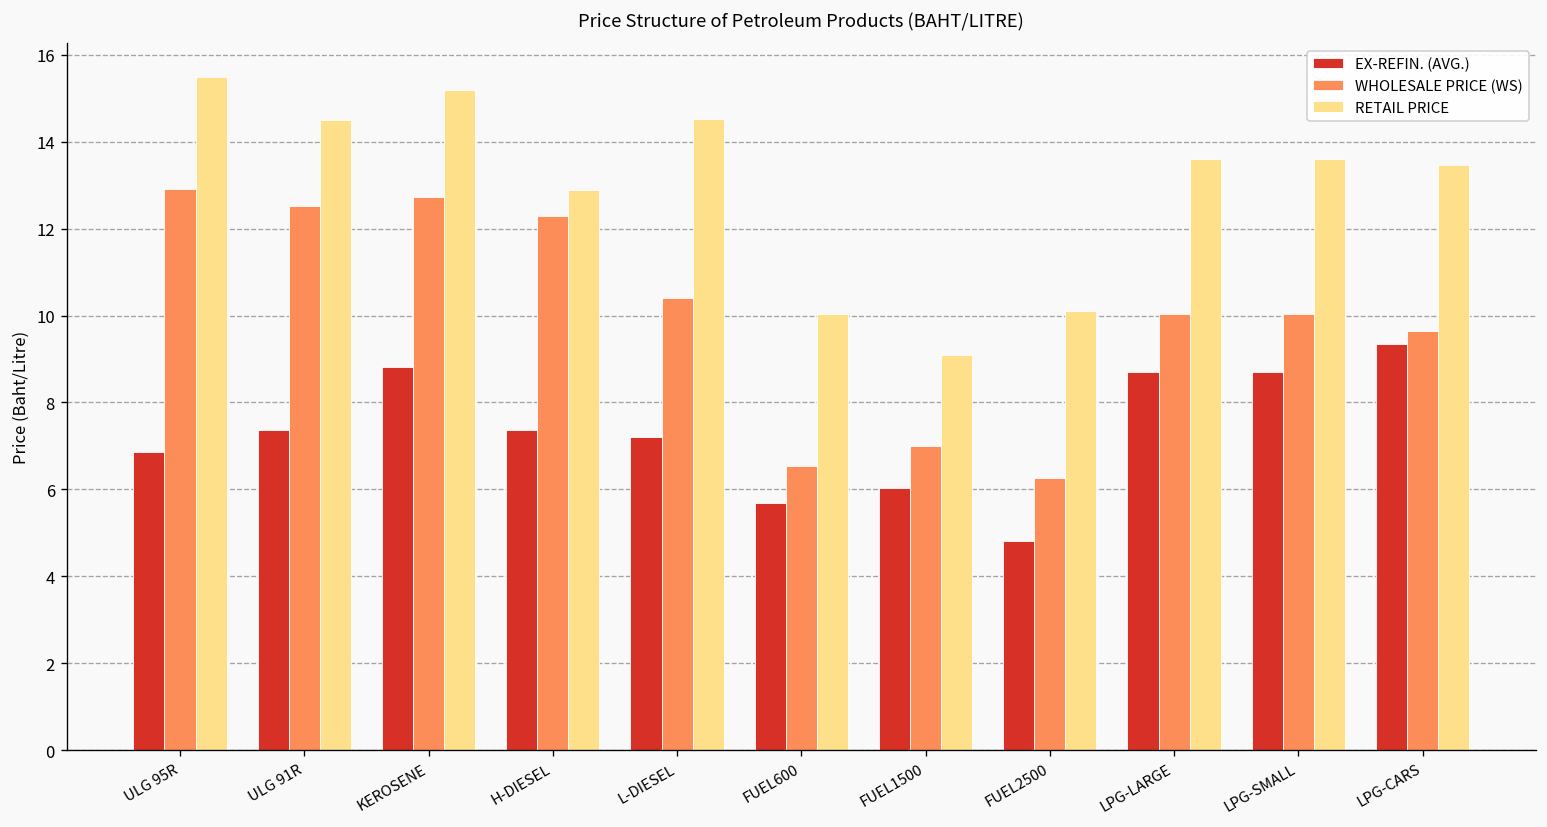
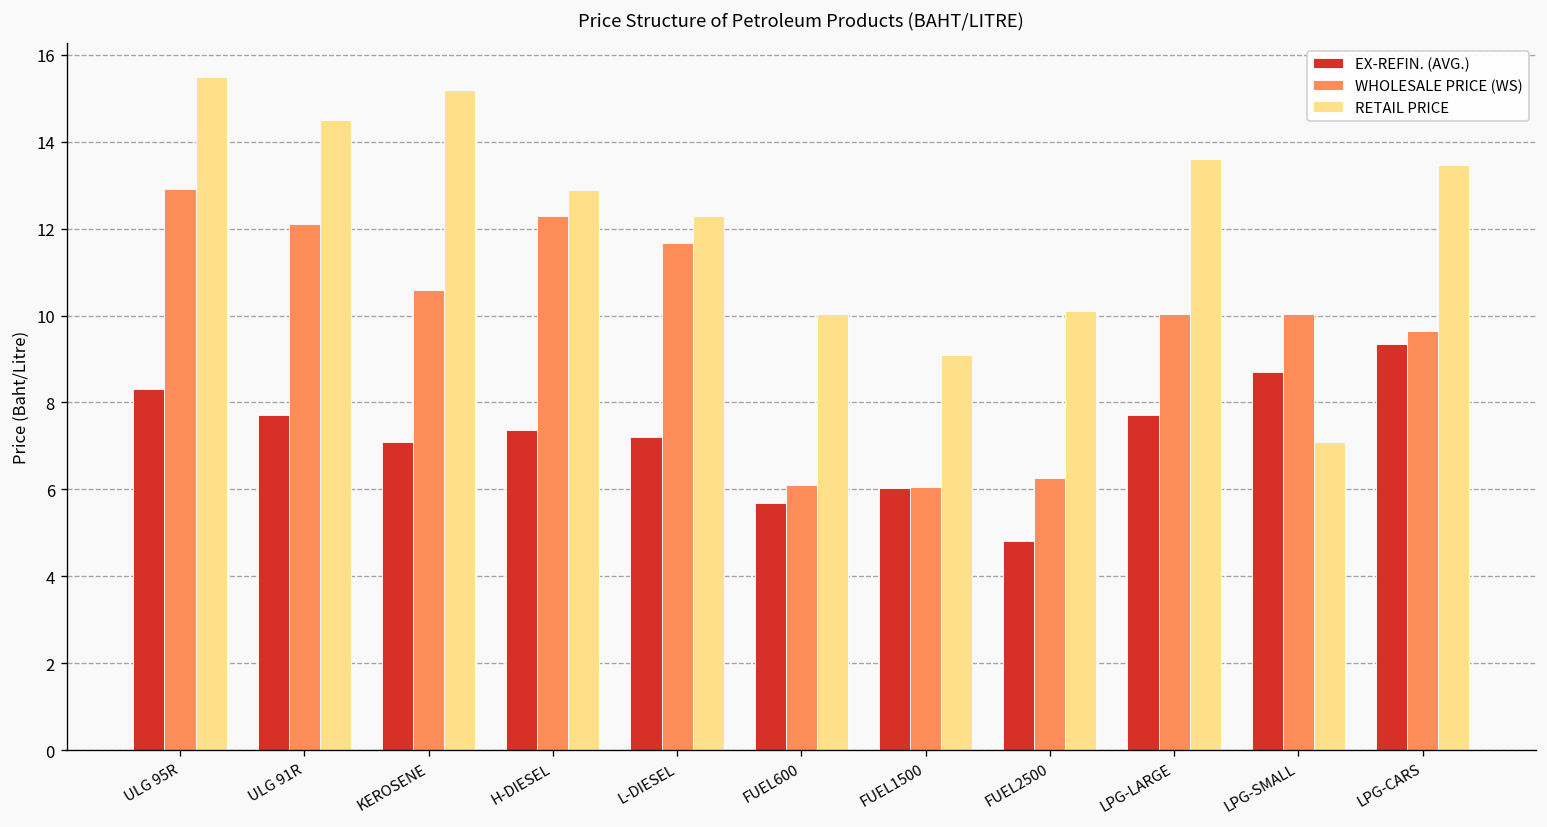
  {
    "EX-REFIN. (AVG.)": {
-     "ULG 95R": 6.9,
-     "ULG 91R": 7.4,
-     "KEROSENE": 8.8,
+     "ULG 95R": 8.3,
+     "ULG 91R": 7.7,
+     "KEROSENE": 7.1,
      "H-DIESEL": 7.4,
      "L-DIESEL": 7.2,
      "FUEL600": 5.7,
      "FUEL1500": 6.0,
      "FUEL2500": 4.8,
-     "LPG-LARGE": 8.7,
+     "LPG-LARGE": 7.7,
      "LPG-SMALL": 8.7,
      "LPG-CARS": 9.3
    },
    "WHOLESALE PRICE (WS)": {
      "ULG 95R": 12.9,
-     "ULG 91R": 12.5,
-     "KEROSENE": 12.7,
+     "ULG 91R": 12.1,
+     "KEROSENE": 10.6,
      "H-DIESEL": 12.3,
-     "L-DIESEL": 10.4,
-     "FUEL600": 6.5,
-     "FUEL1500": 7.0,
+     "L-DIESEL": 11.7,
+     "FUEL600": 6.1,
+     "FUEL1500": 6.1,
      "FUEL2500": 6.3,
      "LPG-LARGE": 10.0,
      "LPG-SMALL": 10.0,
      "LPG-CARS": 9.7
    },
    "RETAIL PRICE": {
      "ULG 95R": 15.5,
      "ULG 91R": 14.5,
      "KEROSENE": 15.2,
      "H-DIESEL": 12.9,
-     "L-DIESEL": 14.5,
+     "L-DIESEL": 12.3,
      "FUEL600": 10.0,
      "FUEL1500": 9.1,
      "FUEL2500": 10.1,
      "LPG-LARGE": 13.6,
-     "LPG-SMALL": 13.6,
+     "LPG-SMALL": 7.1,
      "LPG-CARS": 13.5
    }
  }
